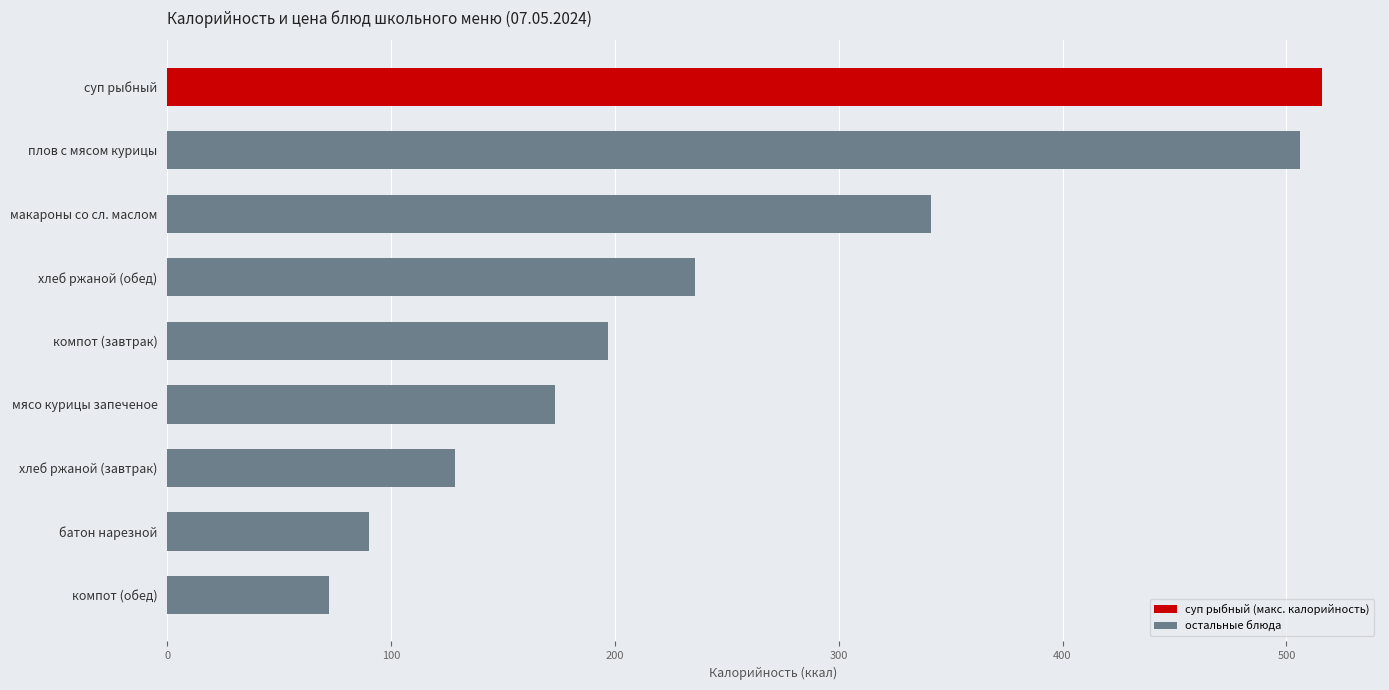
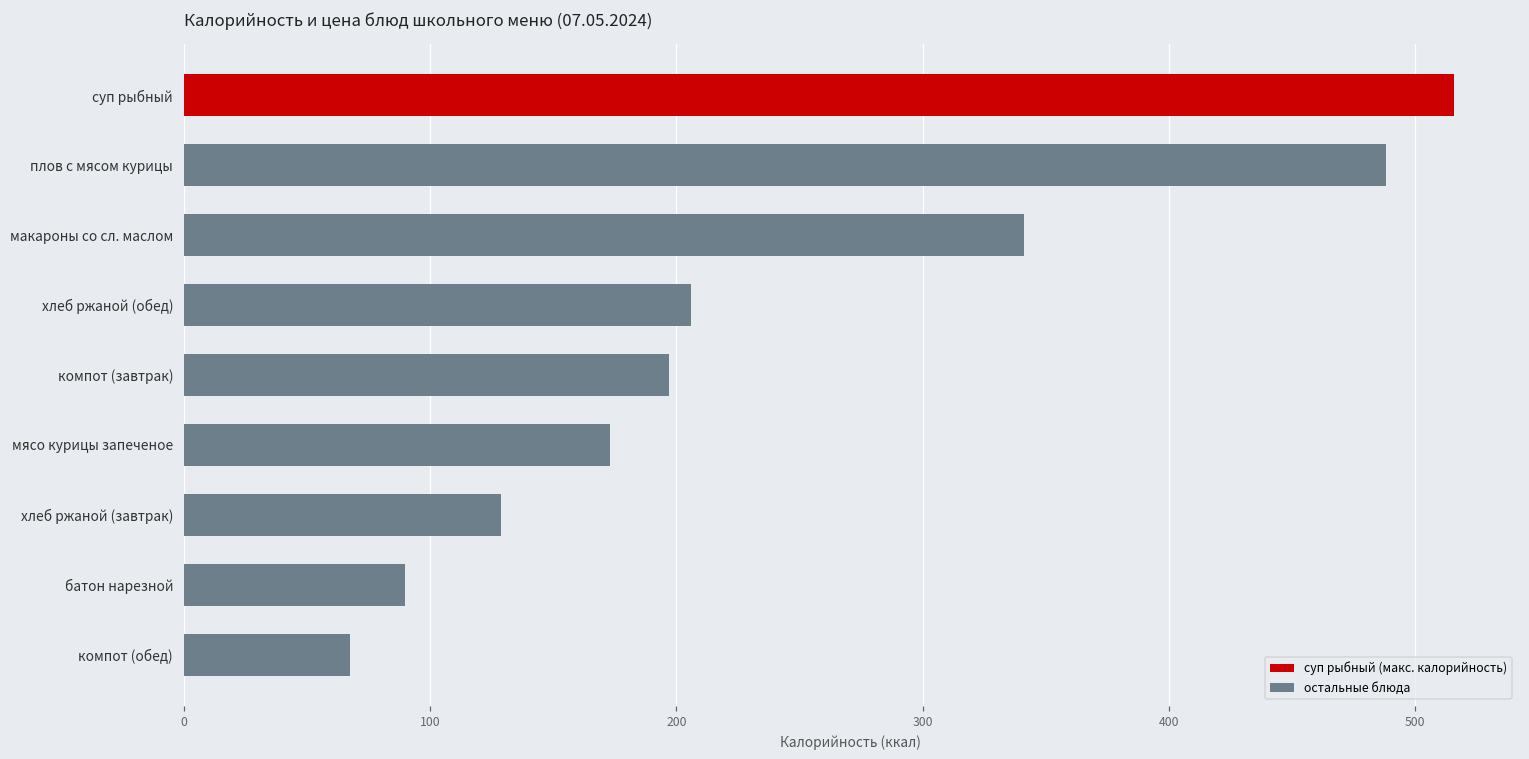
  {
    "суп рыбный": 516,
-   "плов с мясом курицы": 506,
+   "плов с мясом курицы": 488,
    "макароны со сл. маслом": 341,
-   "хлеб ржаной (обед)": 236,
+   "хлеб ржаной (обед)": 206,
    "компот (завтрак)": 197,
    "мясо курицы запеченое": 173,
    "хлеб ржаной (завтрак)": 129,
    "батон нарезной": 90,
-   "компот (обед)": 73
+   "компот (обед)": 67
  }
